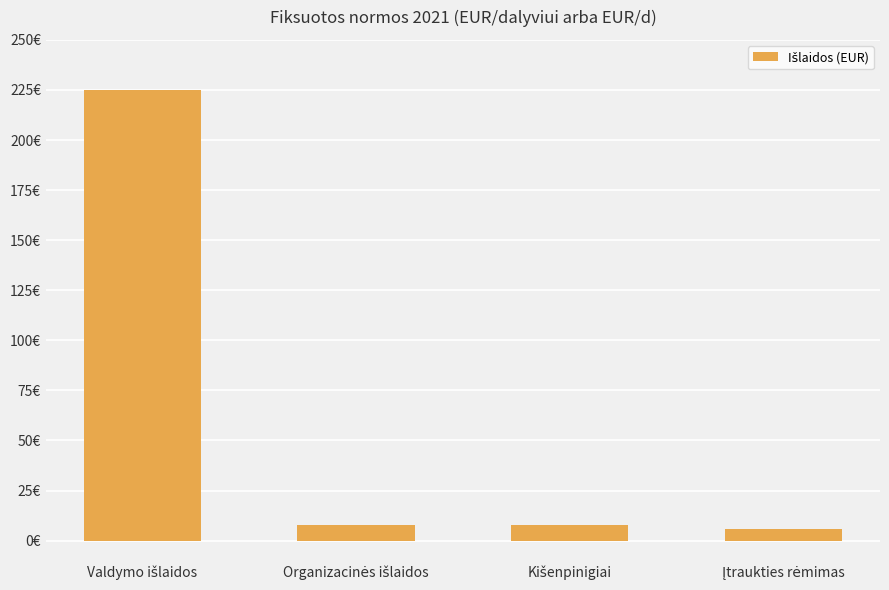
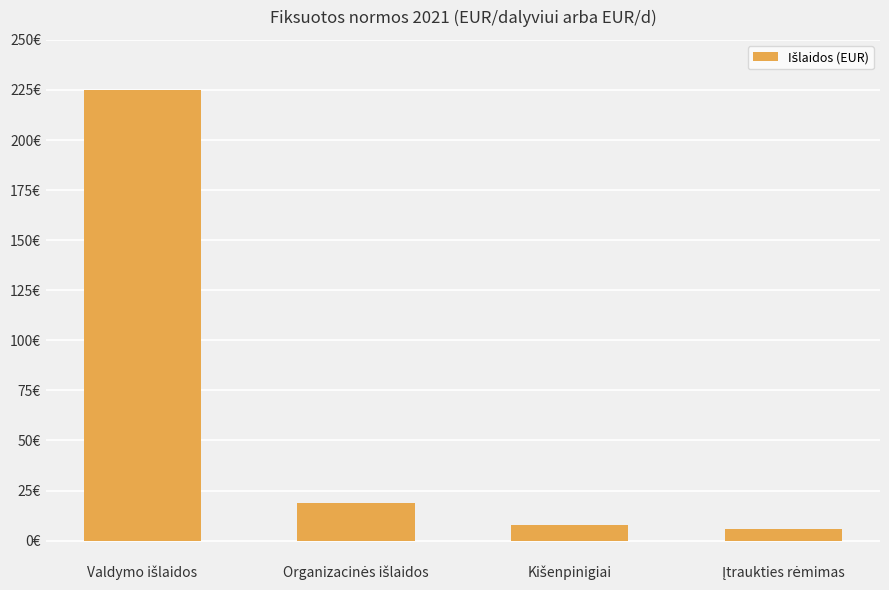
  {
    "Valdymo išlaidos": "225€",
-   "Organizacinės išlaidos": "8€",
+   "Organizacinės išlaidos": "19€",
    "Kišenpinigiai": "8€",
    "Įtraukties rėmimas": "6€"
  }
